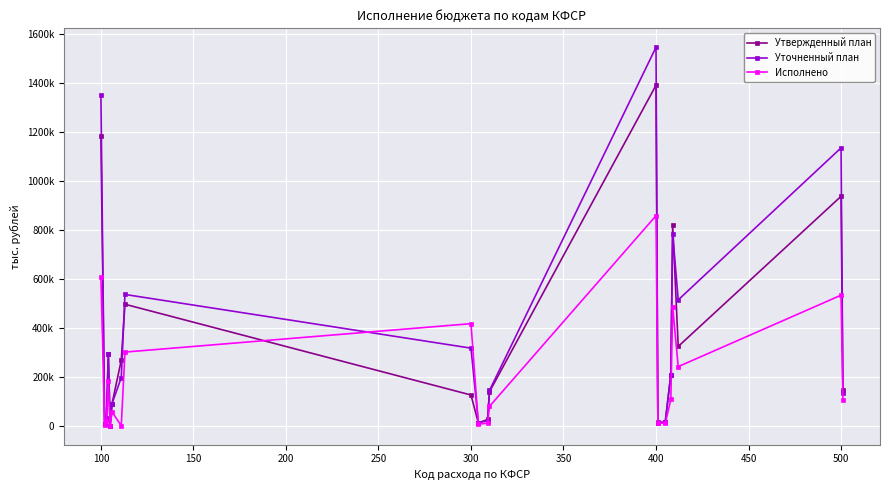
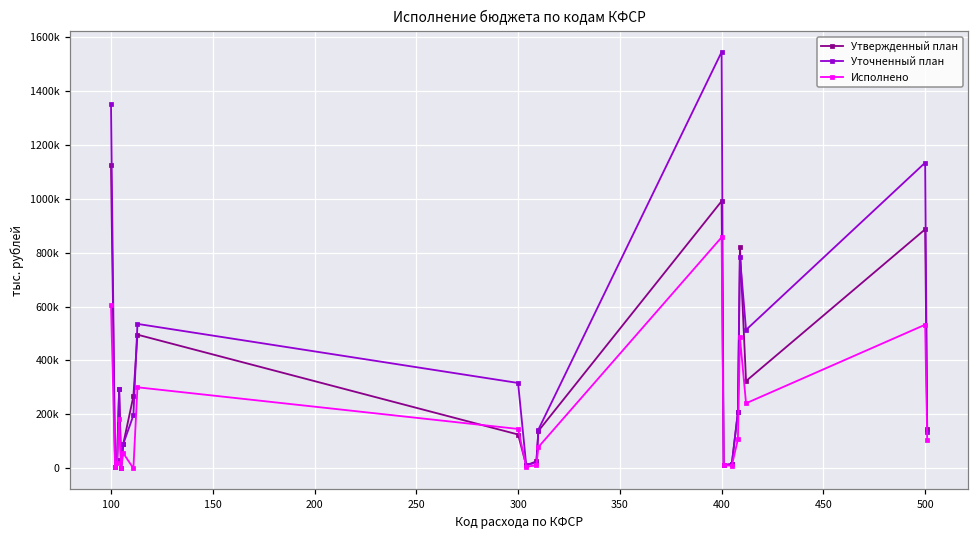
  {
    "Утвержденный план": {
-     "100": 1180000,
+     "100": 1120000,
      "300": 130000,
-     "400": 1390000,
-     "500": 940000
+     "400": 990000,
+     "500": 890000
    },
    "Уточненный план": {
      "100": 1350000,
      "300": 320000,
      "400": 1540000,
      "500": 1130000
    },
    "Исполнено": {
      "100": 610000,
-     "300": 420000,
+     "300": 150000,
      "400": 860000,
      "500": 530000
    }
  }
